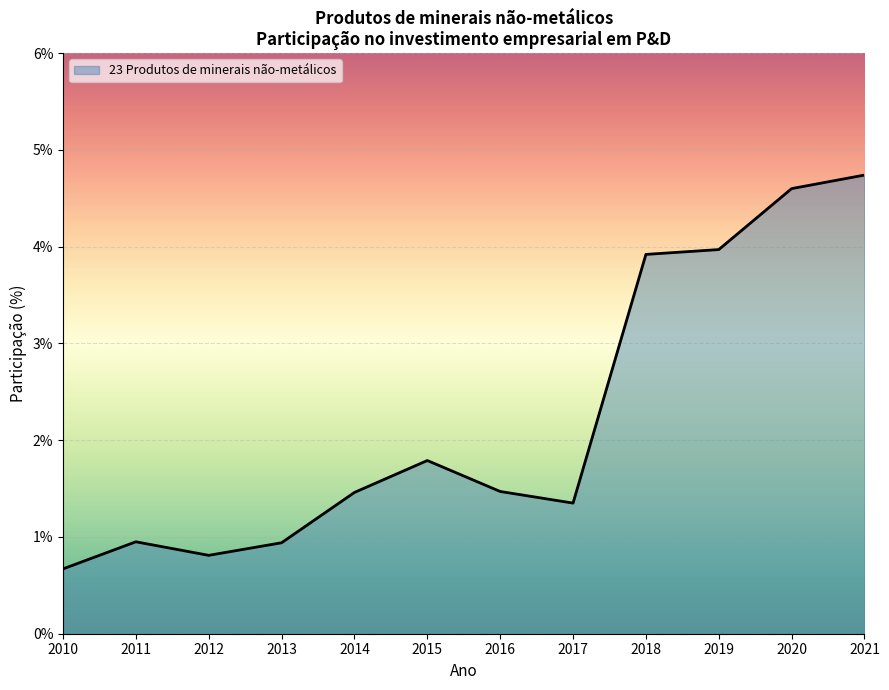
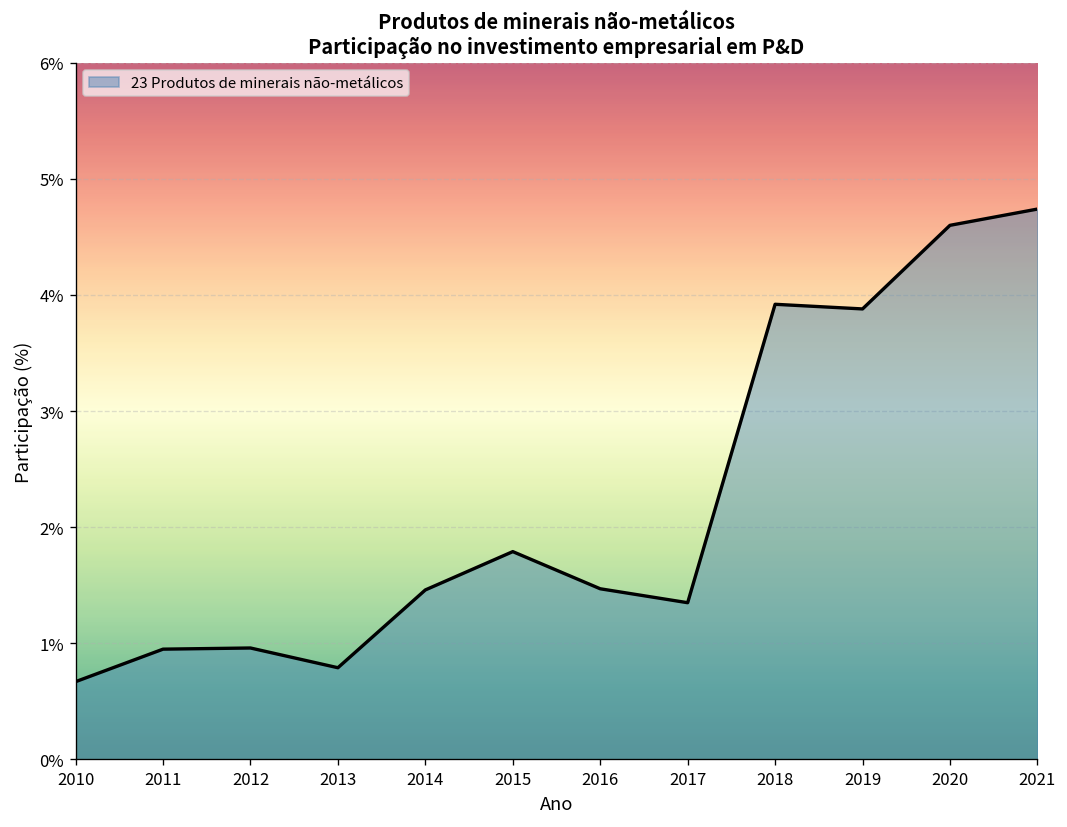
  {
    "2010": "0.7%",
    "2011": "1.0%",
-   "2012": "0.8%",
-   "2013": "0.9%",
+   "2012": "1.0%",
+   "2013": "0.8%",
    "2014": "1.5%",
    "2015": "1.8%",
    "2016": "1.5%",
    "2017": "1.4%",
    "2018": "3.9%",
-   "2019": "4.0%",
+   "2019": "3.9%",
    "2020": "4.6%",
    "2021": "4.7%"
  }
